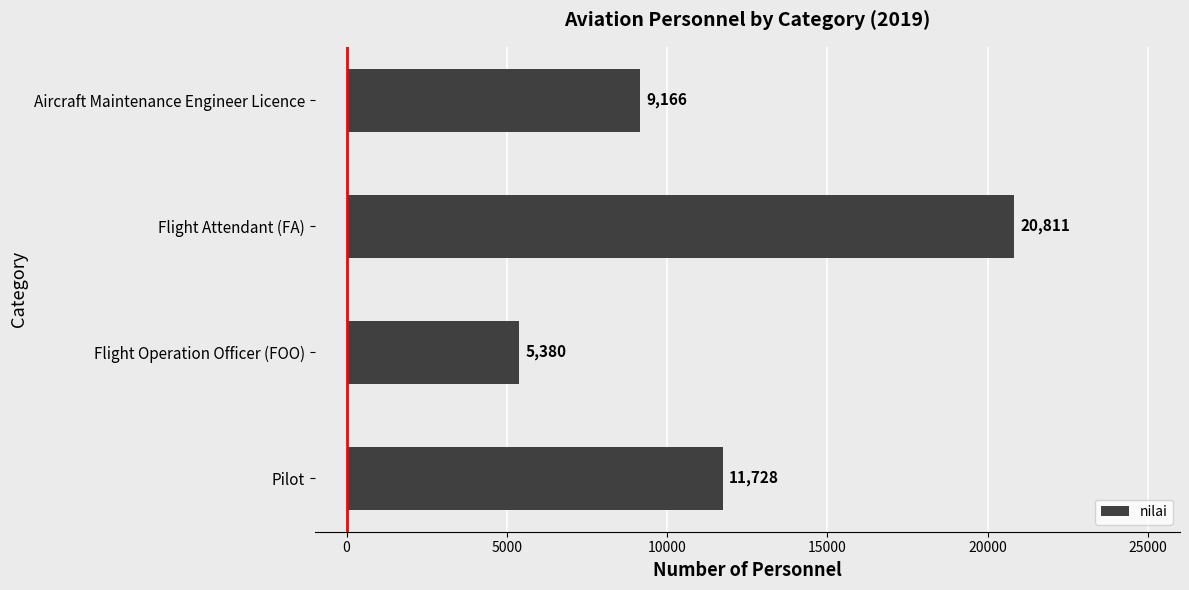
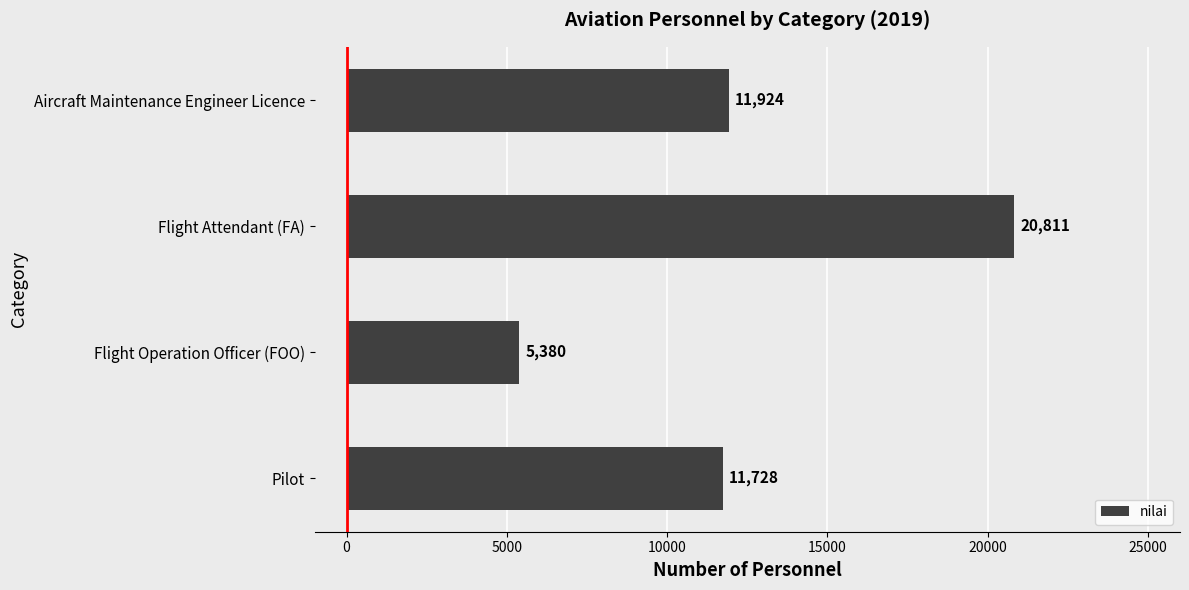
  {
-   "Aircraft Maintenance Engineer Licence": "9,166",
+   "Aircraft Maintenance Engineer Licence": "11,924",
    "Flight Attendant (FA)": "20,811",
    "Flight Operation Officer (FOO)": "5,380",
    "Pilot": "11,728"
  }
